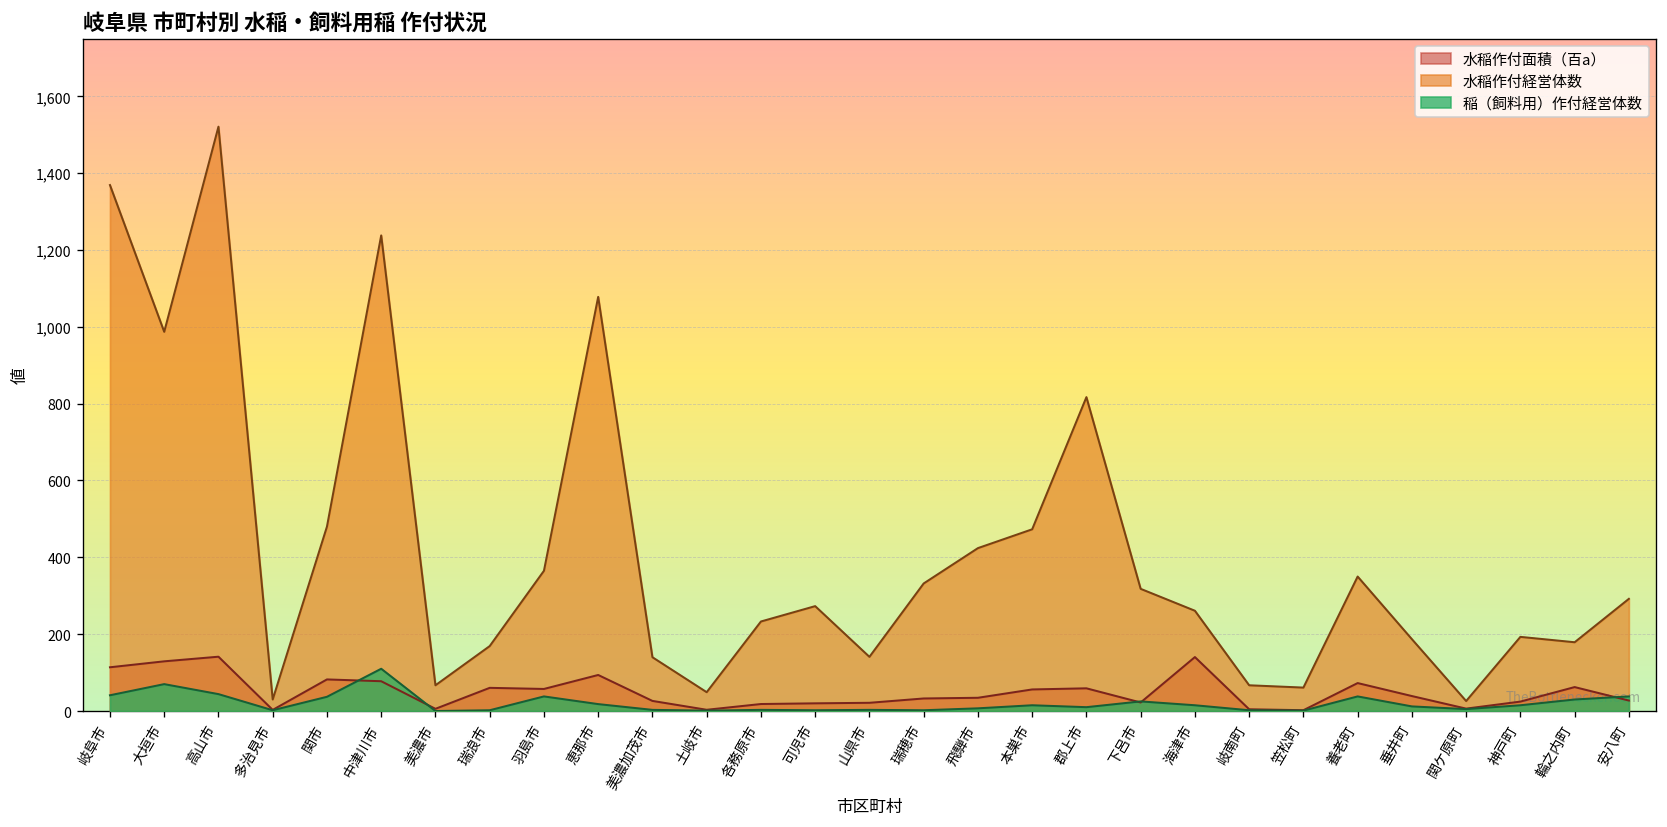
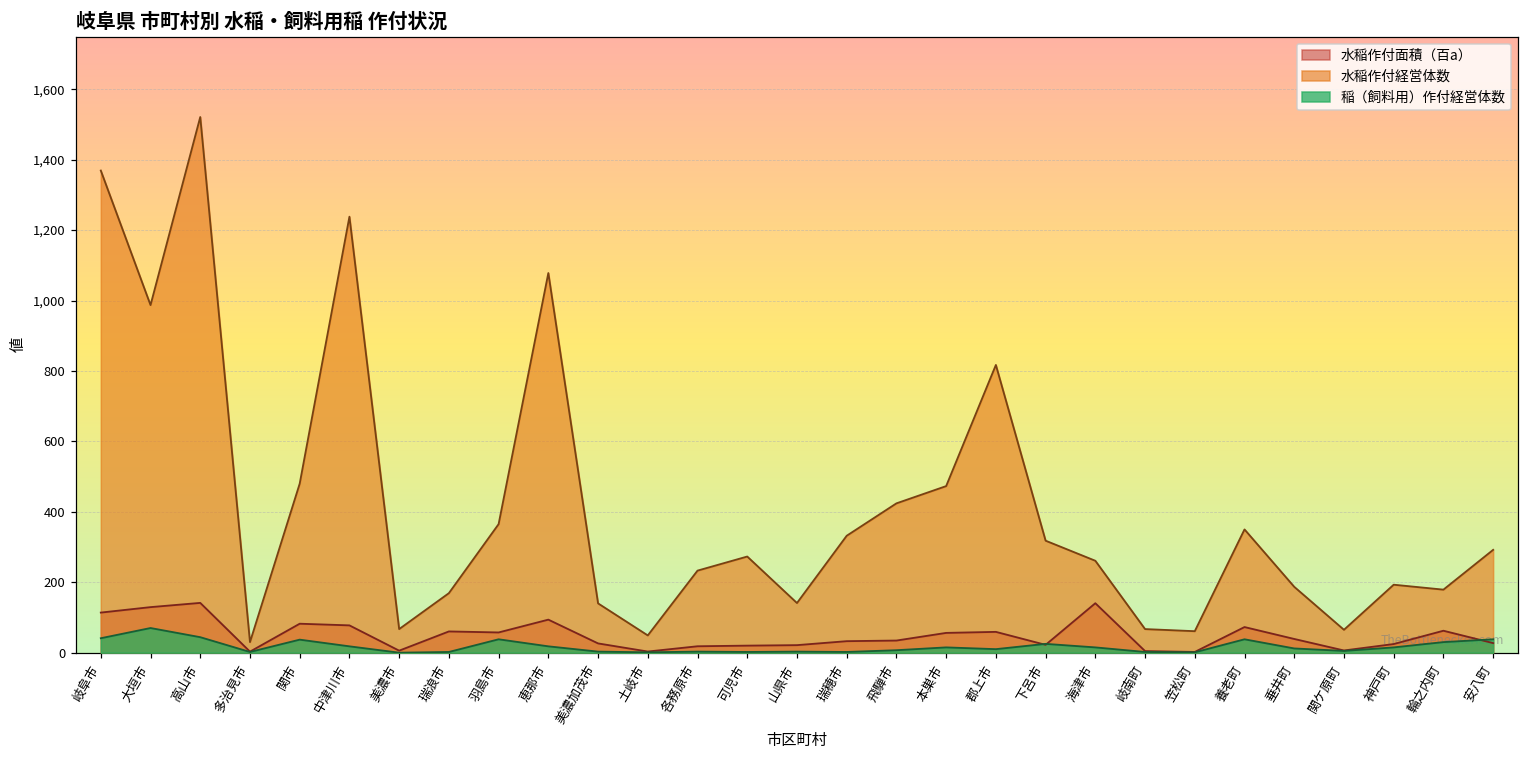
  {
    "水稲作付面積（百a）": {
      "岐阜市": "110",
      "大垣市": "130",
      "高山市": "140",
      "関市": "80",
      "中津川市": "80",
      "瑞浪市": "60",
      "羽島市": "60",
      "恵那市": "90",
      "美濃加茂市": "30",
      "各務原市": "20",
      "可児市": "20",
      "山県市": "20",
      "瑞穂市": "30",
      "飛騨市": "30",
      "本巣市": "60",
      "郡上市": "60",
      "海津市": "140",
      "養老町": "70",
      "垂井町": "40",
      "神戸町": "20",
      "輪之内町": "60",
      "安八町": "30"
    },
    "水稲作付経営体数": {
      "岐阜市": "1,370",
      "大垣市": "990",
      "高山市": "1,520",
      "多治見市": "30",
      "関市": "480",
      "中津川市": "1,240",
      "美濃市": "70",
      "瑞浪市": "170",
      "羽島市": "370",
      "恵那市": "1,080",
      "美濃加茂市": "140",
      "土岐市": "50",
      "各務原市": "230",
      "可児市": "270",
      "山県市": "140",
      "瑞穂市": "330",
      "飛騨市": "420",
      "本巣市": "470",
      "郡上市": "820",
      "下呂市": "320",
      "海津市": "260",
      "岐南町": "70",
      "笠松町": "60",
      "養老町": "350",
      "垂井町": "190",
-     "関ケ原町": "30",
+     "関ケ原町": "70",
      "神戸町": "190",
      "輪之内町": "180",
      "安八町": "290"
    },
    "稲（飼料用）作付経営体数": {
      "岐阜市": "40",
      "大垣市": "70",
      "高山市": "40",
      "関市": "40",
-     "中津川市": "110",
+     "中津川市": "20",
      "瑞浪市": "0",
      "羽島市": "40",
      "恵那市": "20",
      "美濃加茂市": "0",
      "各務原市": "0",
      "可児市": "0",
      "山県市": "0",
      "瑞穂市": "0",
      "飛騨市": "10",
      "本巣市": "20",
      "郡上市": "10",
      "海津市": "20",
      "養老町": "40",
      "垂井町": "10",
      "神戸町": "20",
      "輪之内町": "30",
      "安八町": "40"
    }
  }
